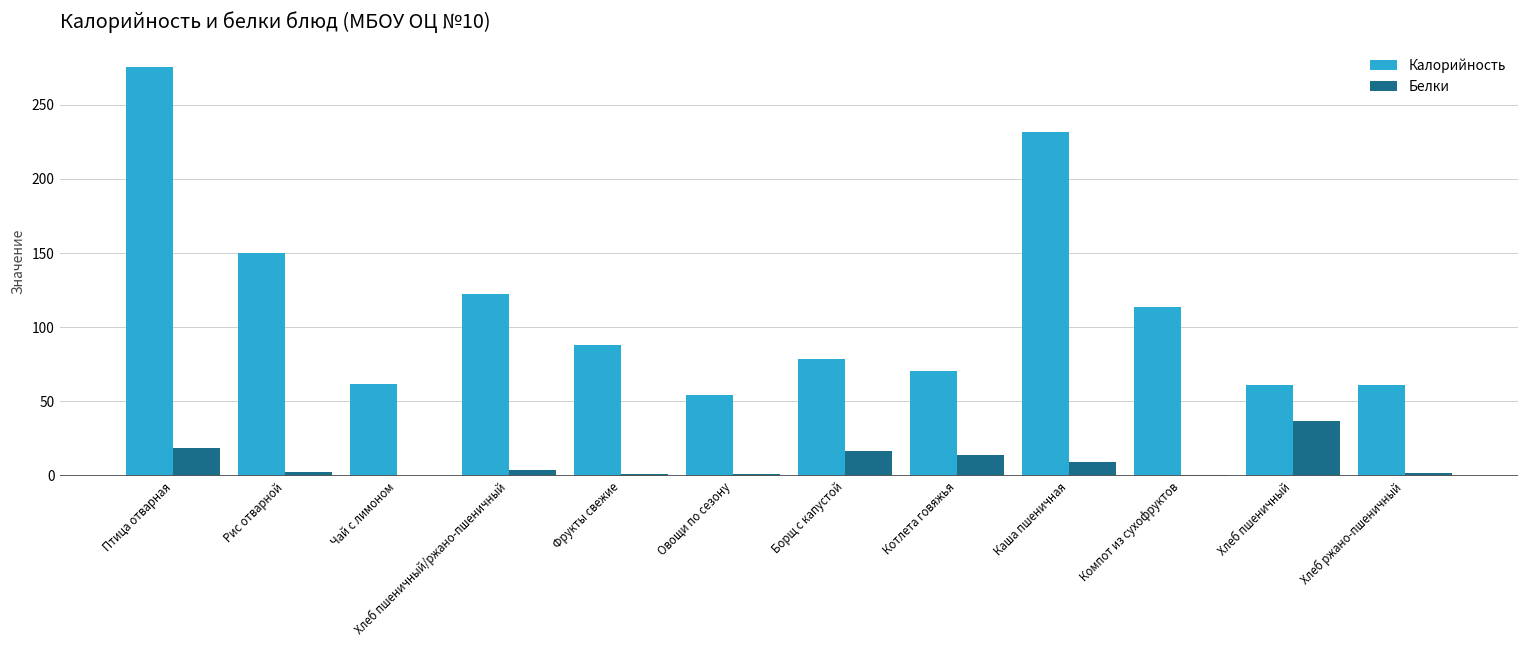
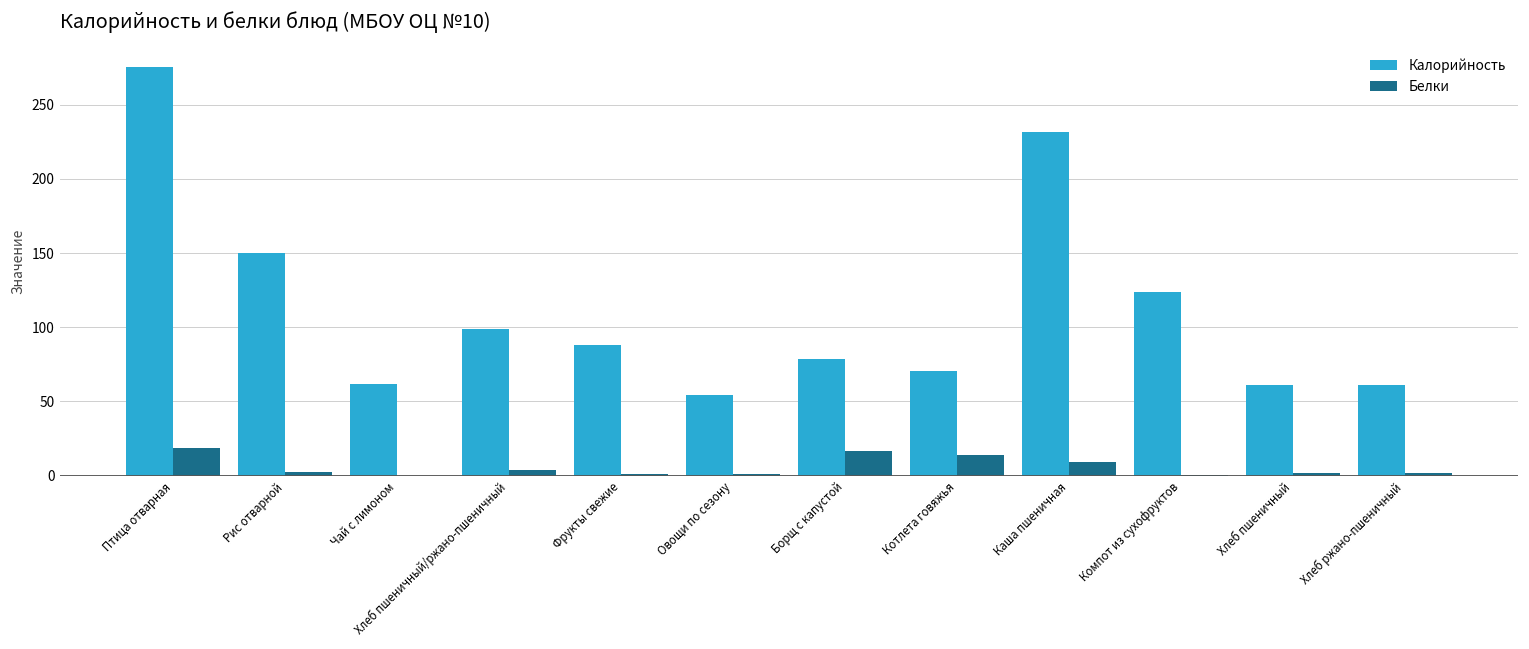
  {
    "Калорийность": {
      "Птица отварная": 276,
      "Рис отварной": 150,
      "Чай с лимоном": 62,
-     "Хлеб пшеничный/ржано-пшеничный": 123,
+     "Хлеб пшеничный/ржано-пшеничный": 99,
      "Фрукты свежие": 88,
      "Овощи по сезону": 55,
      "Борщ с капустой": 79,
      "Котлета говяжья": 70,
      "Каша пшеничная": 232,
-     "Компот из сухофруктов": 114,
+     "Компот из сухофруктов": 123,
      "Хлеб пшеничный": 61,
      "Хлеб ржано-пшеничный": 61
    },
    "Белки": {
      "Птица отварная": 18,
      "Рис отварной": 3,
      "Хлеб пшеничный/ржано-пшеничный": 3,
      "Борщ с капустой": 17,
      "Котлета говяжья": 14,
      "Каша пшеничная": 9,
-     "Хлеб пшеничный": 37
+     "Хлеб пшеничный": 2
    }
  }
